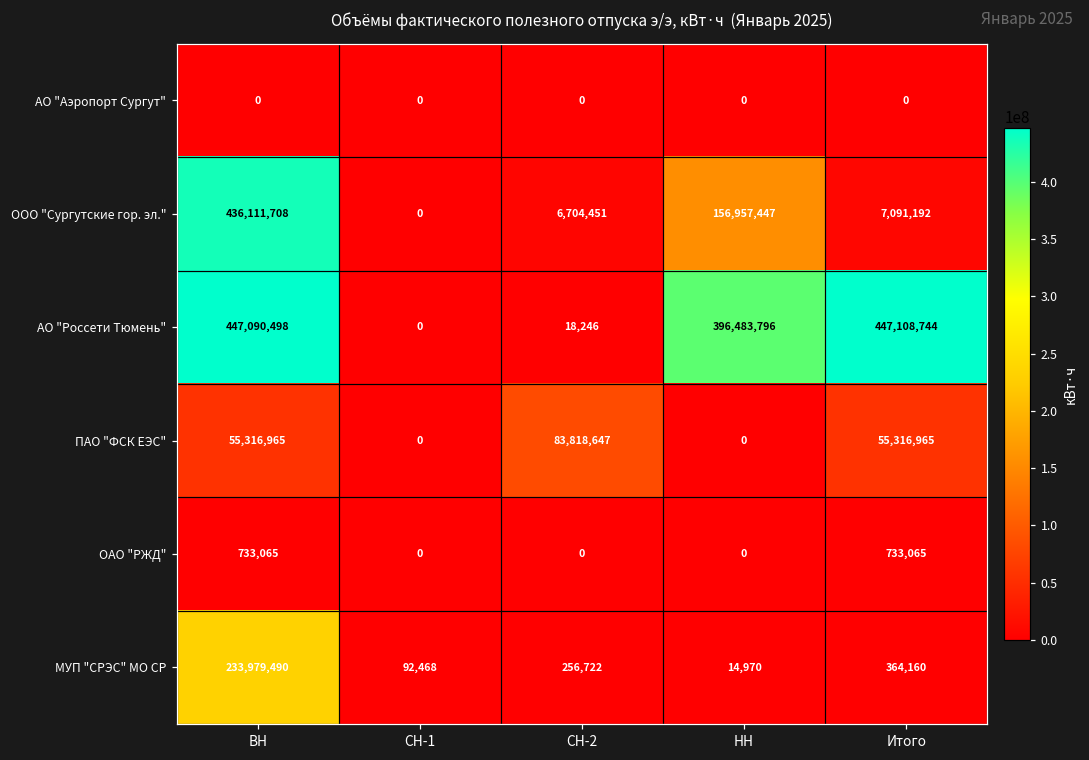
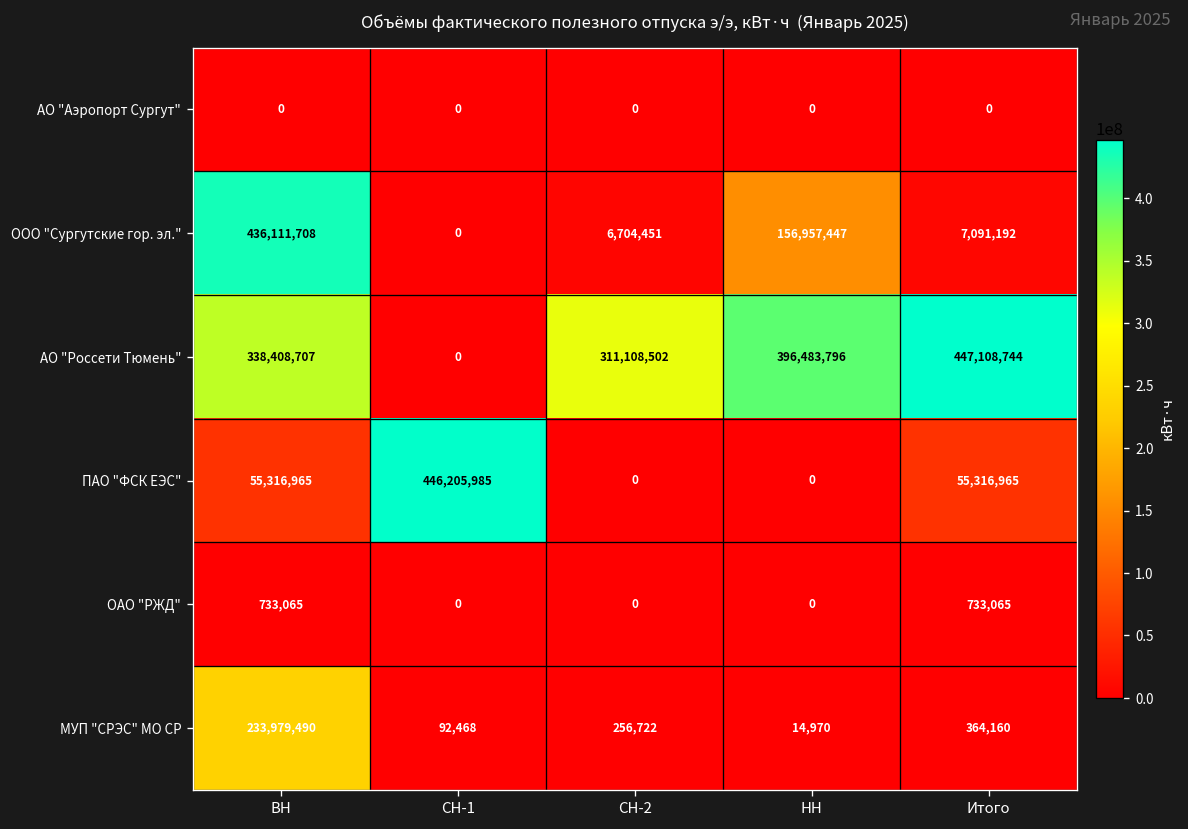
  {
    "АО \"Аэропорт Сургут\"": {
      "ВН": "0",
      "СН-1": "0",
      "СН-2": "0",
      "НН": "0",
      "Итого": "0"
    },
    "ООО \"Сургутские гор. эл.\"": {
      "ВН": "436,111,708",
      "СН-1": "0",
      "СН-2": "6,704,451",
      "НН": "156,957,447",
      "Итого": "7,091,192"
    },
    "АО \"Россети Тюмень\"": {
-     "ВН": "447,090,498",
+     "ВН": "338,408,707",
      "СН-1": "0",
-     "СН-2": "18,246",
+     "СН-2": "311,108,502",
      "НН": "396,483,796",
      "Итого": "447,108,744"
    },
    "ПАО \"ФСК ЕЭС\"": {
      "ВН": "55,316,965",
-     "СН-1": "0",
-     "СН-2": "83,818,647",
+     "СН-1": "446,205,985",
+     "СН-2": "0",
      "НН": "0",
      "Итого": "55,316,965"
    },
    "ОАО \"РЖД\"": {
      "ВН": "733,065",
      "СН-1": "0",
      "СН-2": "0",
      "НН": "0",
      "Итого": "733,065"
    },
    "МУП \"СРЭС\" МО СР": {
      "ВН": "233,979,490",
      "СН-1": "92,468",
      "СН-2": "256,722",
      "НН": "14,970",
      "Итого": "364,160"
    }
  }
